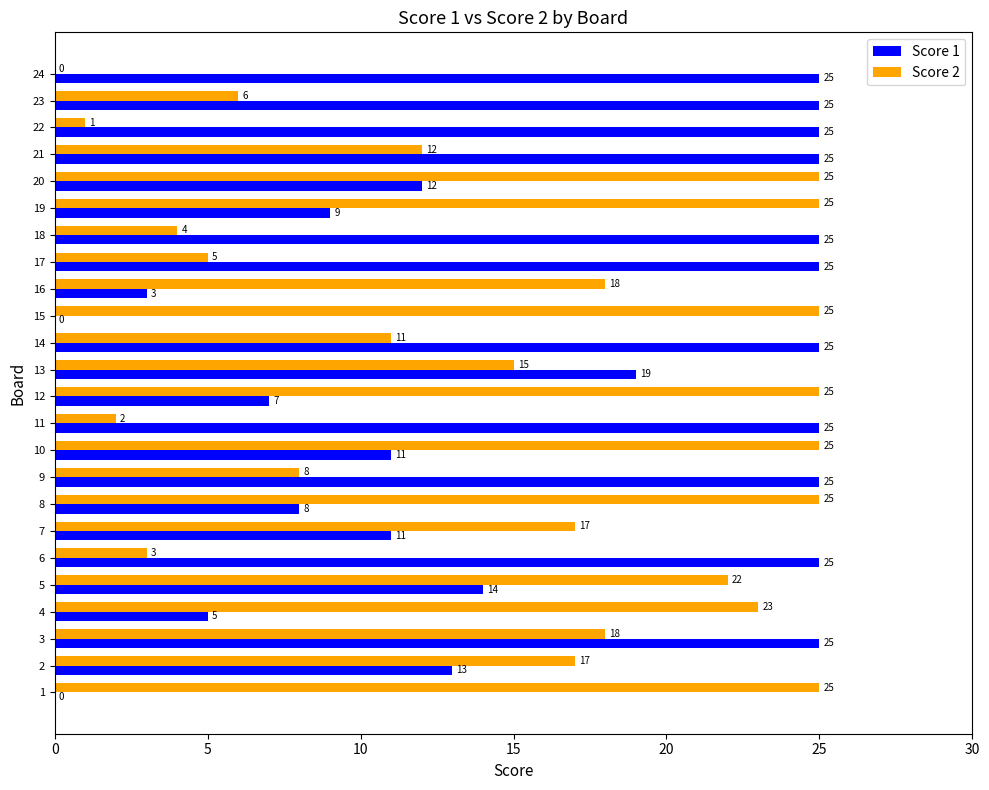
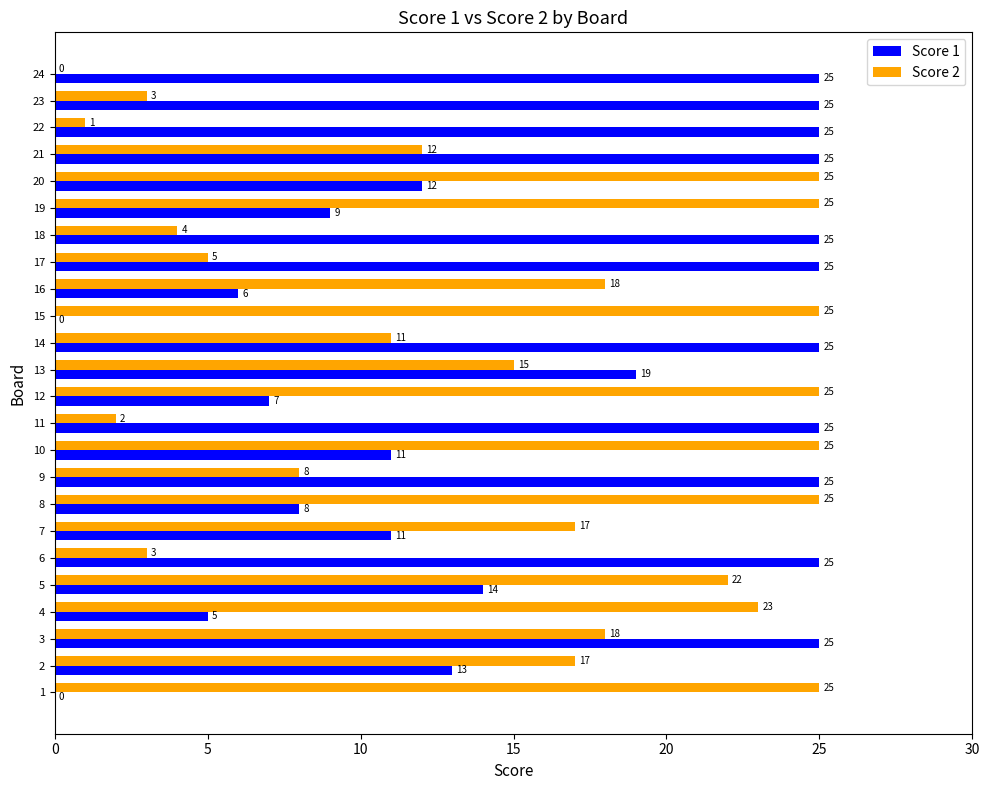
  {
    "Score 1": {
      "24": 25,
      "23": 25,
      "22": 25,
      "21": 25,
      "20": 12,
      "19": 9,
      "18": 25,
      "17": 25,
-     "16": 3,
+     "16": 6,
      "15": 0,
      "14": 25,
      "13": 19,
      "12": 7,
      "11": 25,
      "10": 11,
      "9": 25,
      "8": 8,
      "7": 11,
      "6": 25,
      "5": 14,
      "4": 5,
      "3": 25,
      "2": 13,
      "1": 0
    },
    "Score 2": {
      "24": 0,
-     "23": 6,
+     "23": 3,
      "22": 1,
      "21": 12,
      "20": 25,
      "19": 25,
      "18": 4,
      "17": 5,
      "16": 18,
      "15": 25,
      "14": 11,
      "13": 15,
      "12": 25,
      "11": 2,
      "10": 25,
      "9": 8,
      "8": 25,
      "7": 17,
      "6": 3,
      "5": 22,
      "4": 23,
      "3": 18,
      "2": 17,
      "1": 25
    }
  }
